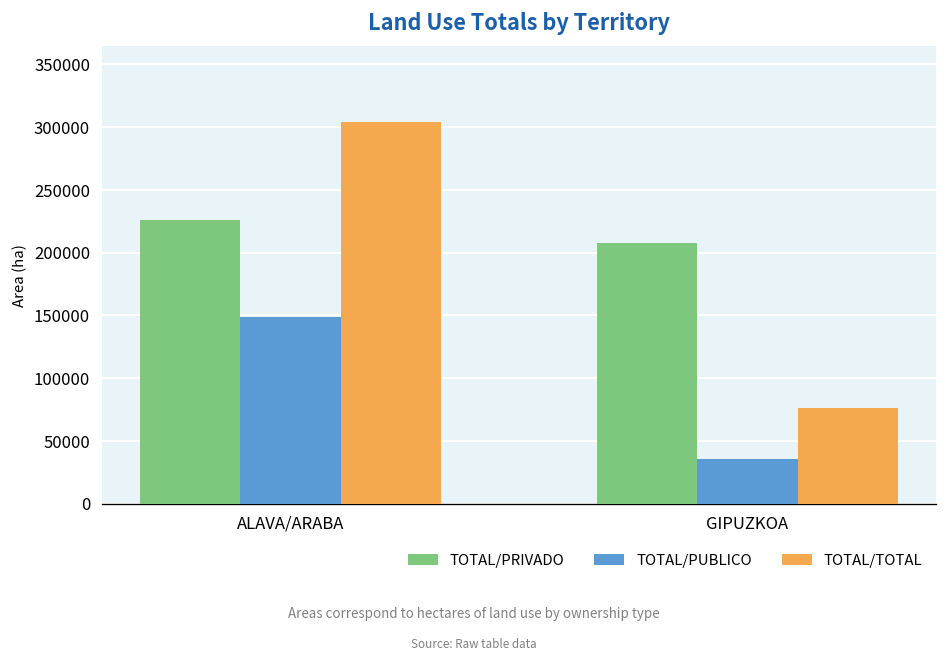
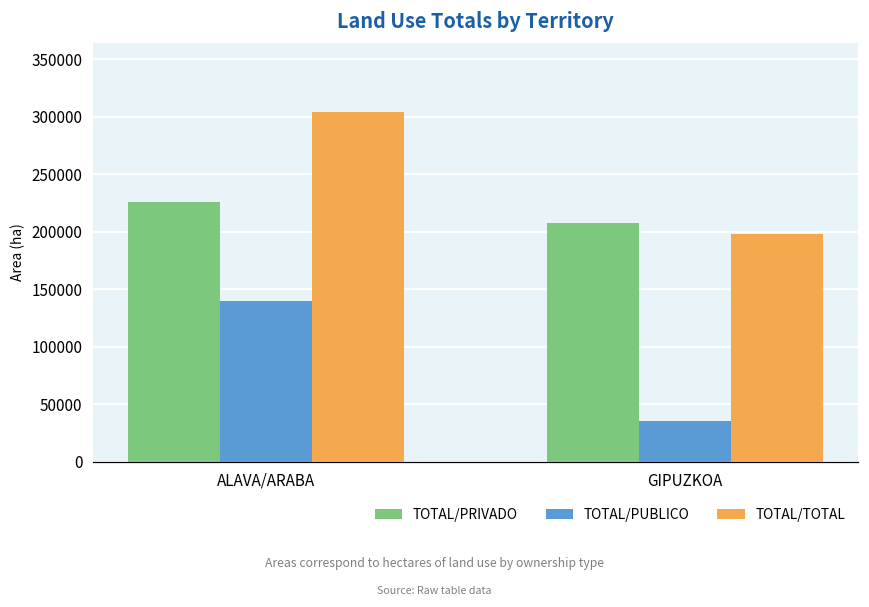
  {
    "TOTAL/PRIVADO": {
      "ALAVA/ARABA": 226000,
      "GIPUZKOA": 208000
    },
    "TOTAL/PUBLICO": {
-     "ALAVA/ARABA": 148000,
+     "ALAVA/ARABA": 140000,
      "GIPUZKOA": 36000
    },
    "TOTAL/TOTAL": {
      "ALAVA/ARABA": 304000,
-     "GIPUZKOA": 76000
+     "GIPUZKOA": 198000
    }
  }
